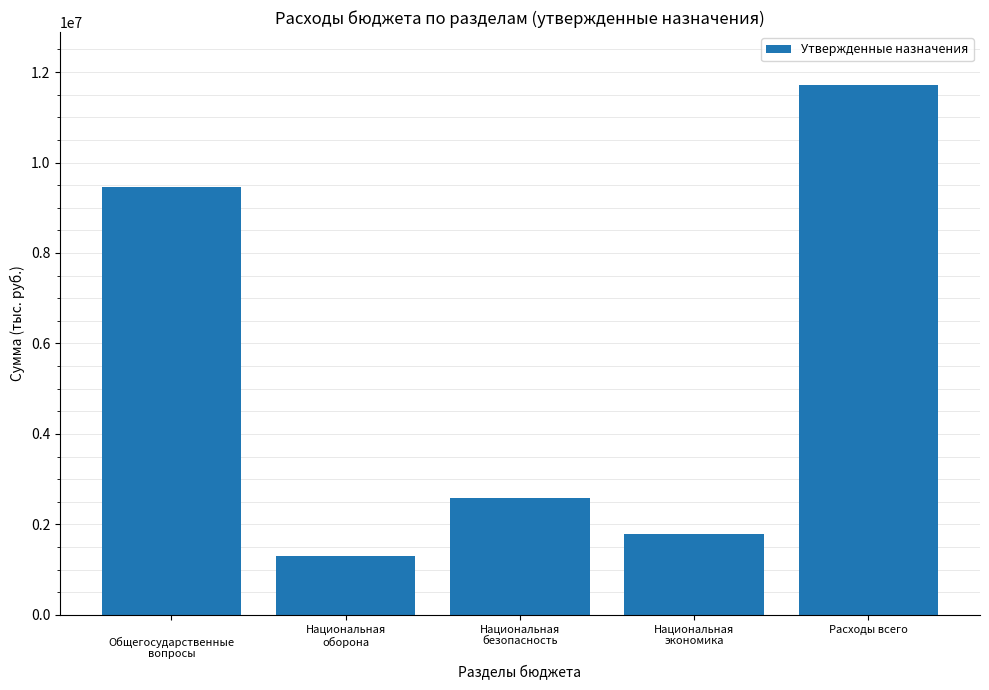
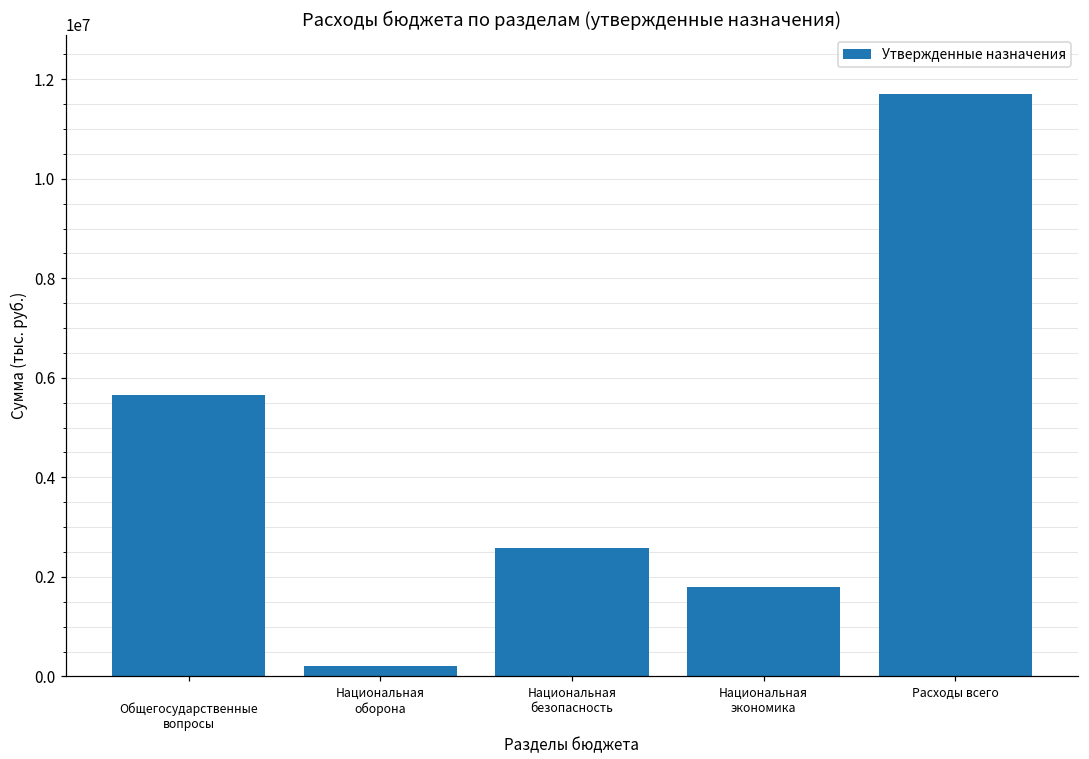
  {
-   "Общегосударственные вопросы": 9500000,
-   "Национальная оборона": 1300000,
+   "Общегосударственные вопросы": 5700000,
+   "Национальная оборона": 200000,
    "Национальная безопасность": 2600000,
    "Национальная экономика": 1800000,
    "Расходы всего": 11700000
  }
